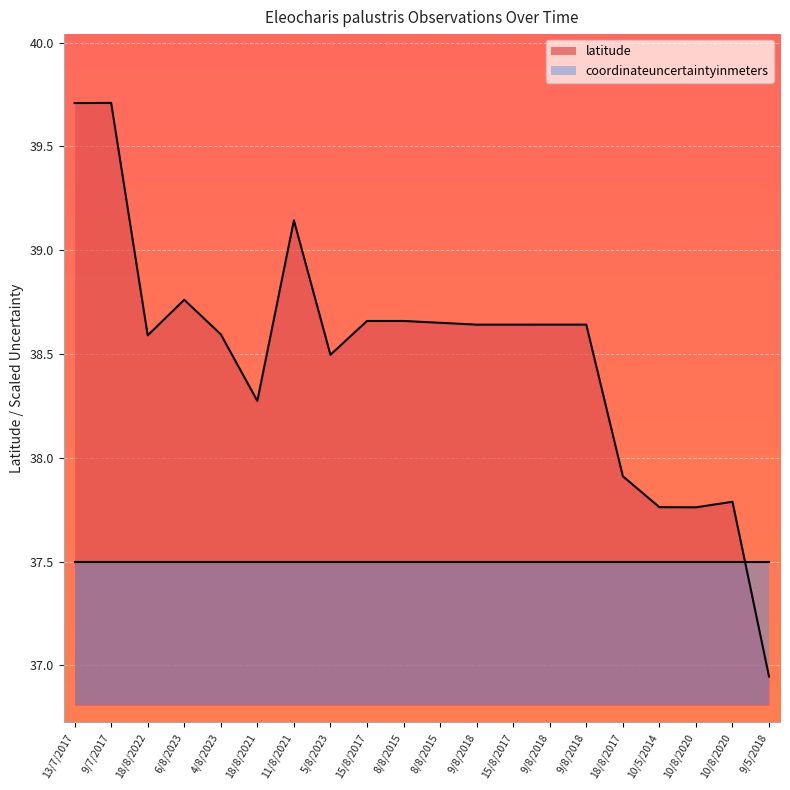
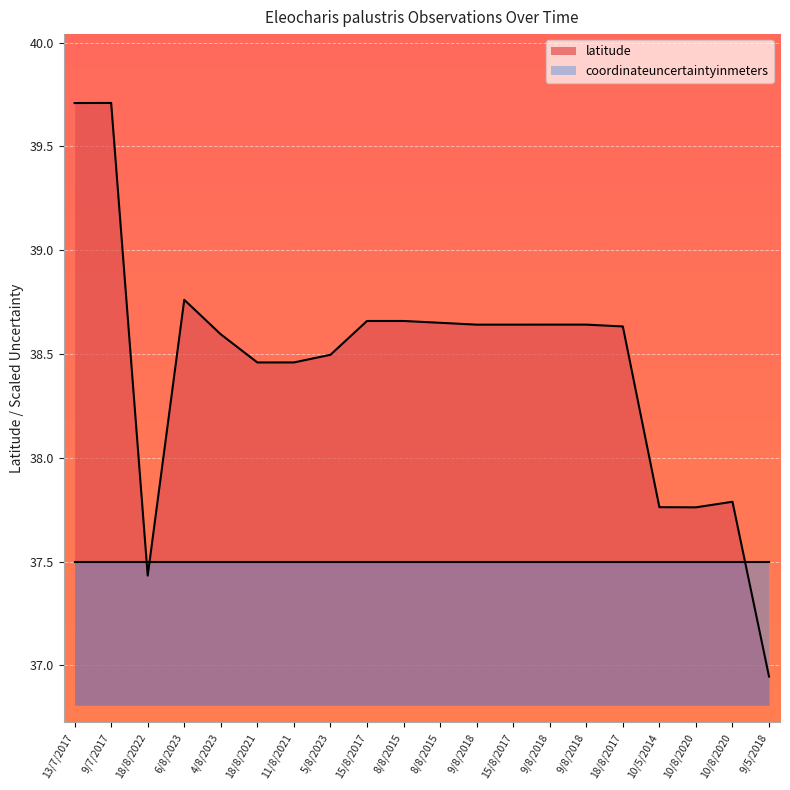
  {
    "latitude": {
      "13/7/2017": 39.71,
      "9/7/2017": 39.71,
-     "18/8/2022": 38.59,
+     "18/8/2022": 37.43,
      "6/8/2023": 38.76,
      "4/8/2023": 38.59,
-     "18/8/2021": 38.27,
-     "11/8/2021": 39.14,
+     "18/8/2021": 38.46,
+     "11/8/2021": 38.46,
      "5/8/2023": 38.50,
-     "18/8/2017": 37.91,
+     "18/8/2017": 38.63,
      "10/5/2014": 37.76,
      "9/5/2018": 36.95
    },
    "coordinateuncertaintyinmeters": {
      "13/7/2017": 37.50,
      "9/7/2017": 37.50,
      "18/8/2022": 37.50,
      "6/8/2023": 37.50,
      "4/8/2023": 37.50,
      "18/8/2021": 37.50,
      "11/8/2021": 37.50,
      "5/8/2023": 37.50,
      "18/8/2017": 37.50,
      "10/5/2014": 37.50,
      "9/5/2018": 37.50
    }
  }
